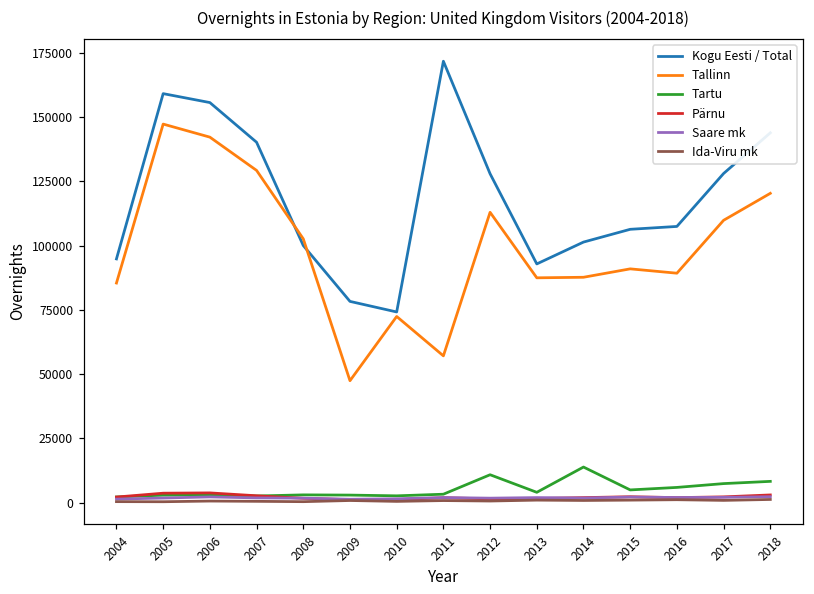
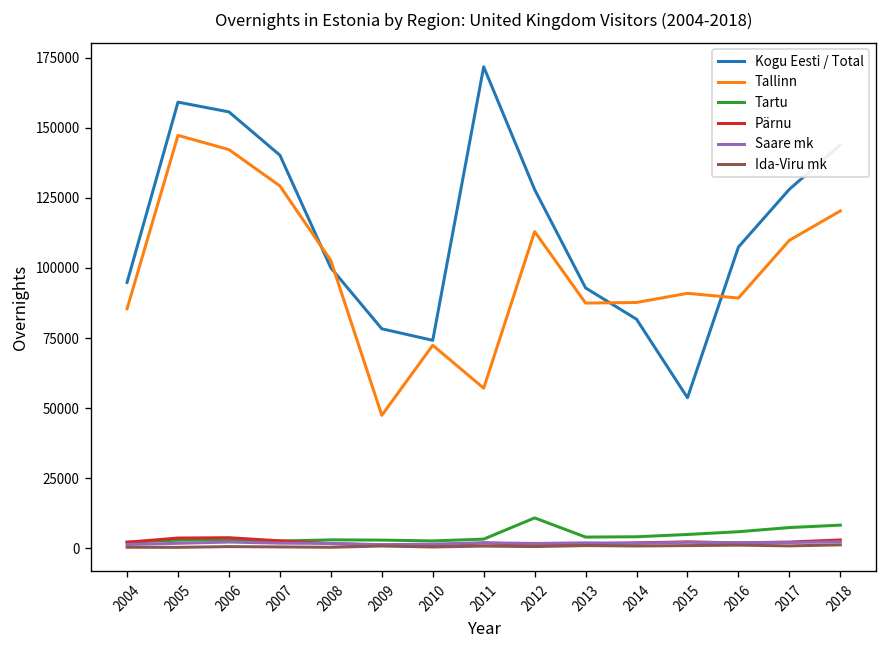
  {
    "Kogu Eesti / Total": {
      "2004": 95000,
      "2005": 159000,
      "2006": 156000,
      "2007": 140000,
      "2008": 100000,
      "2009": 78000,
      "2010": 74000,
      "2011": 172000,
      "2012": 128000,
      "2013": 93000,
-     "2014": 101000,
-     "2015": 106000,
+     "2014": 82000,
+     "2015": 54000,
      "2016": 107000,
      "2017": 128000
    },
    "Tallinn": {
      "2004": 85000,
      "2005": 147000,
      "2006": 142000,
      "2007": 129000,
      "2008": 103000,
      "2009": 47000,
      "2010": 72000,
      "2011": 57000,
      "2012": 113000,
      "2013": 87000,
      "2014": 88000,
      "2015": 91000,
      "2016": 89000,
      "2017": 110000,
      "2018": 120000
    },
    "Tartu": {
      "2008": 3000,
      "2009": 3000,
      "2010": 3000,
      "2011": 3000,
      "2012": 11000,
      "2013": 4000,
-     "2014": 14000,
+     "2014": 4000,
      "2015": 5000,
      "2016": 6000,
      "2017": 7000,
      "2018": 8000
    },
    "Saare mk": {
      "2005": 2000
    },
    "Ida-Viru mk": {
      "2005": 0,
      "2006": 1000,
      "2007": 1000,
      "2008": 0,
      "2011": 1000,
      "2015": 1000,
      "2017": 1000
    }
  }
